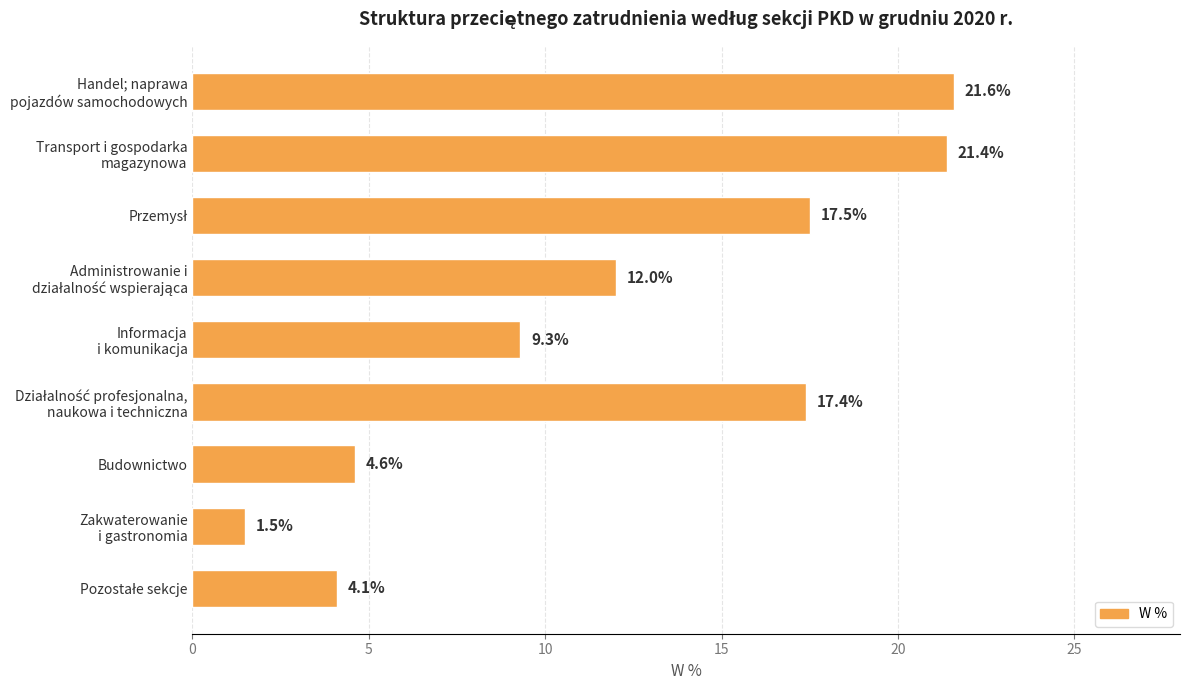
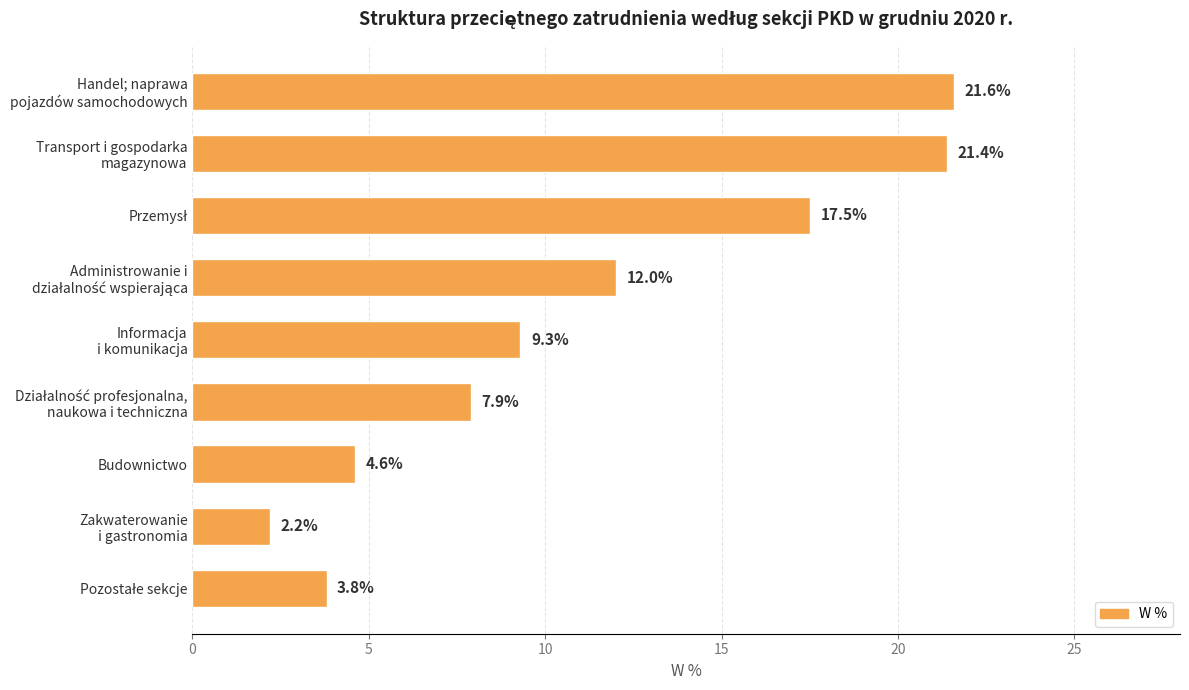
  {
    "Handel; naprawa pojazdów samochodowych": "21.6%",
    "Transport i gospodarka magazynowa": "21.4%",
    "Przemysł": "17.5%",
    "Administrowanie i działalność wspierająca": "12.0%",
    "Informacja i komunikacja": "9.3%",
-   "Działalność profesjonalna, naukowa i techniczna": "17.4%",
+   "Działalność profesjonalna, naukowa i techniczna": "7.9%",
    "Budownictwo": "4.6%",
-   "Zakwaterowanie i gastronomia": "1.5%",
-   "Pozostałe sekcje": "4.1%"
+   "Zakwaterowanie i gastronomia": "2.2%",
+   "Pozostałe sekcje": "3.8%"
  }
